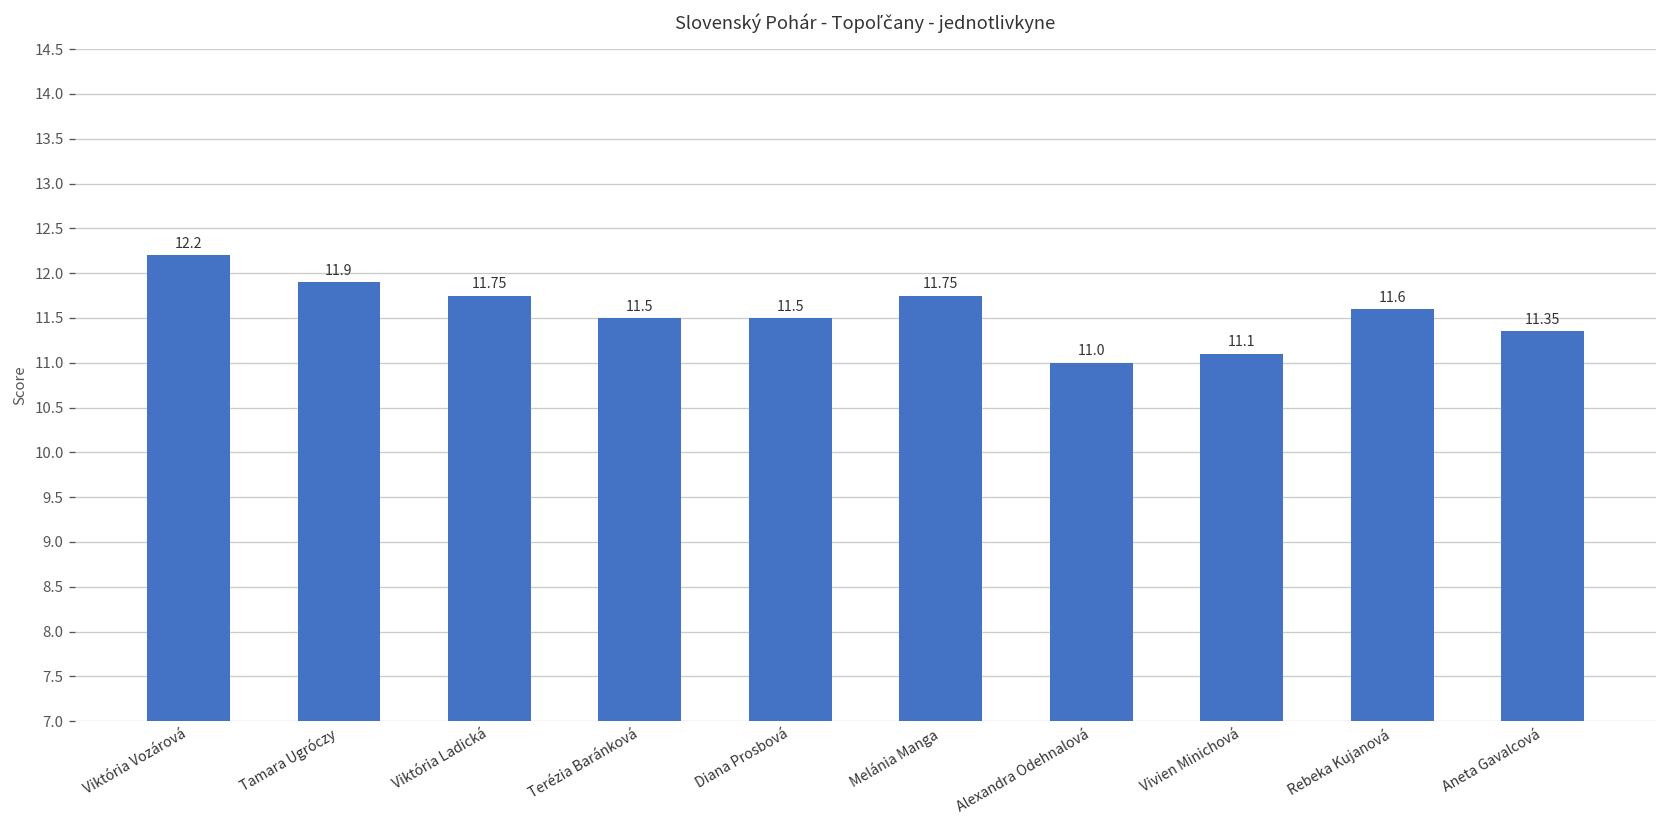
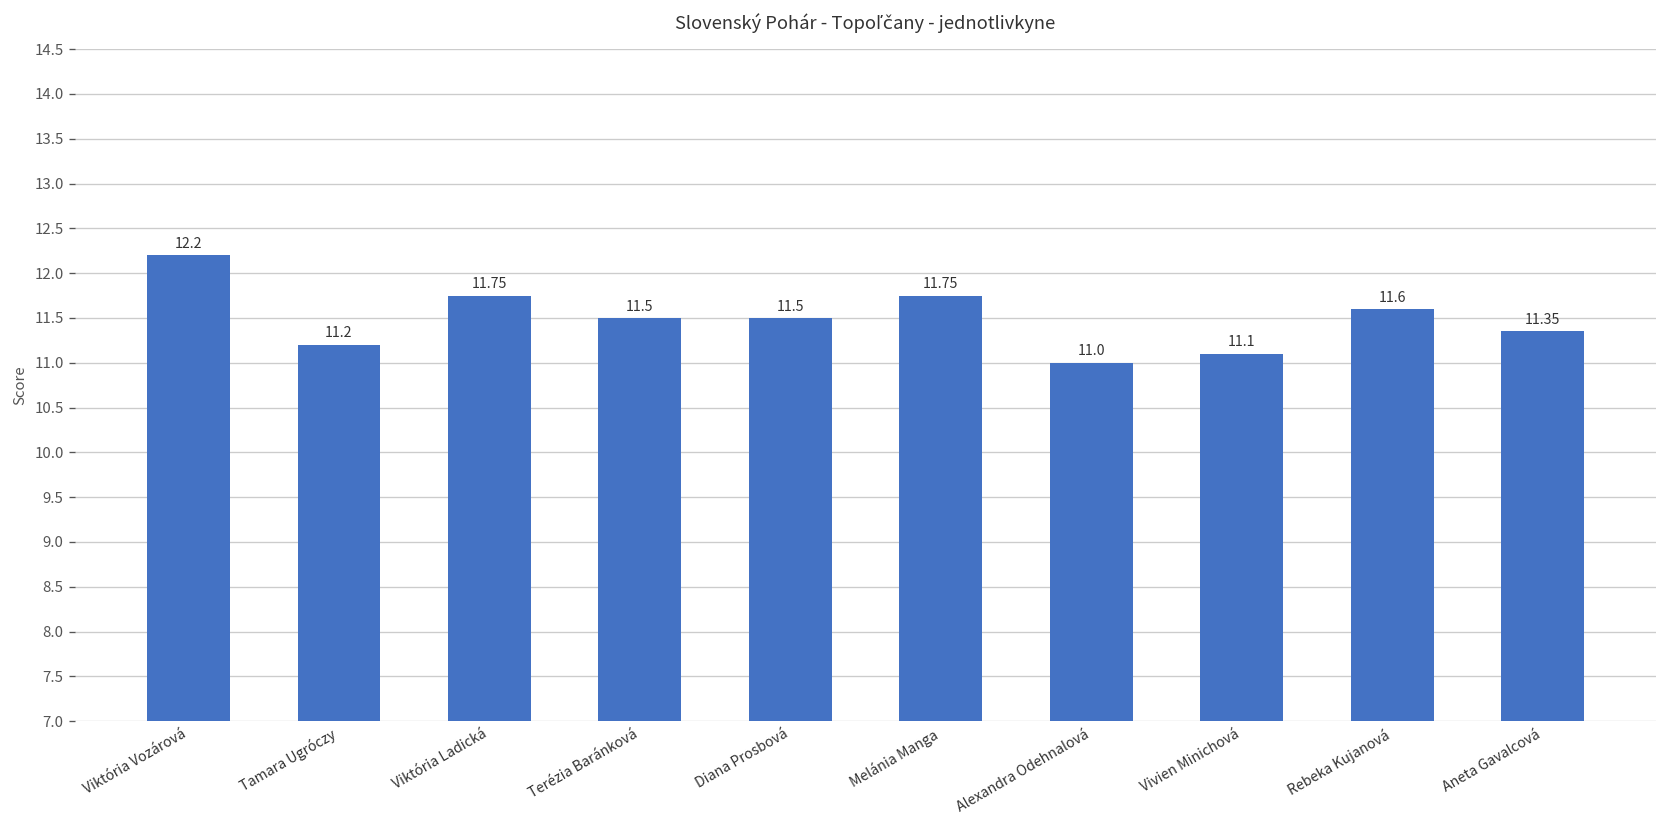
  {
    "Viktória Vozárová": 12.2,
-   "Tamara Ugróczy": 11.9,
+   "Tamara Ugróczy": 11.2,
    "Viktória Ladická": 11.75,
    "Terézia Baránková": 11.5,
    "Diana Prosbová": 11.5,
    "Melánia Manga": 11.75,
    "Alexandra Odehnalová": 11.0,
    "Vivien Minichová": 11.1,
    "Rebeka Kujanová": 11.6,
    "Aneta Gavalcová": 11.35
  }
